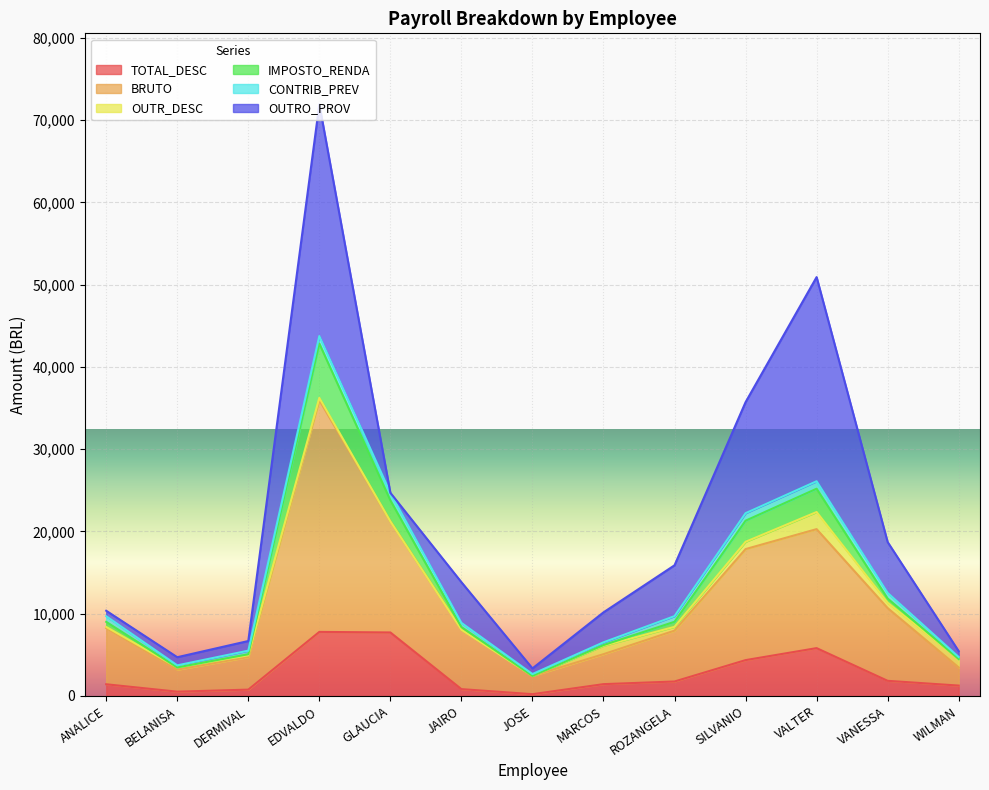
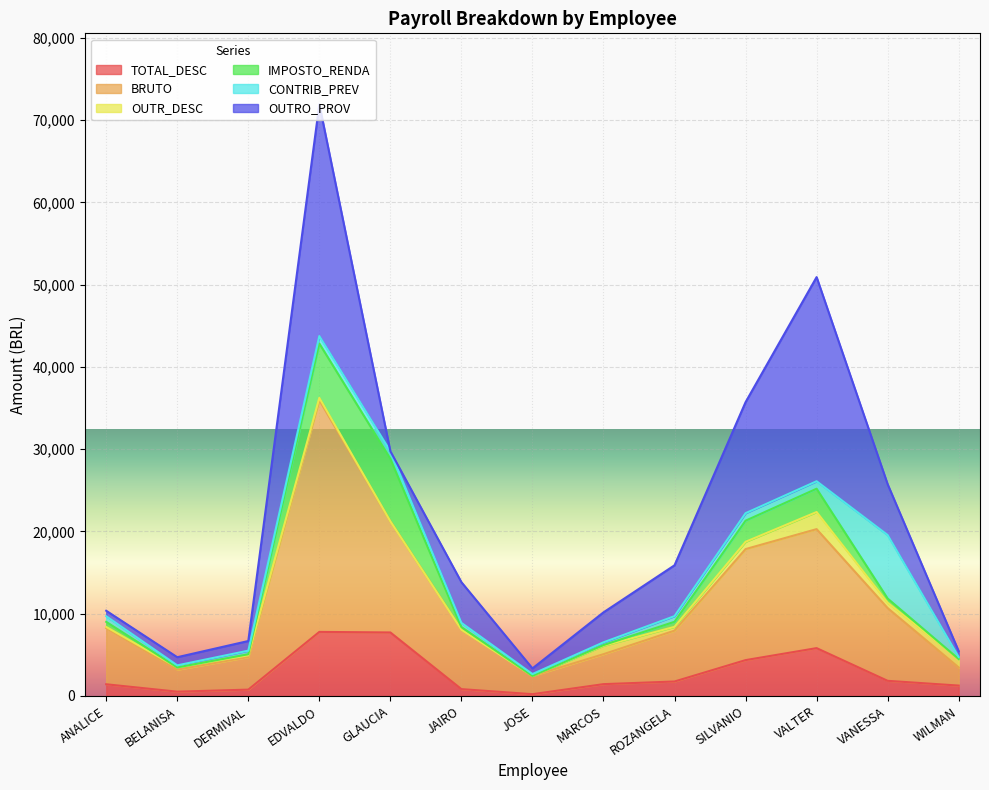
  {
    "TOTAL_DESC": {
      "ANALICE": "1,000",
      "BELANISA": "1,000",
      "DERMIVAL": "1,000",
      "EDVALDO": "8,000",
      "GLAUCIA": "8,000",
      "JAIRO": "1,000",
      "JOSE": "0",
      "MARCOS": "1,000",
      "ROZANGELA": "2,000",
      "SILVANIO": "4,000",
      "VALTER": "6,000",
      "VANESSA": "2,000",
      "WILMAN": "1,000"
    },
    "BRUTO": {
      "MARCOS": "4,000",
      "ROZANGELA": "6,000",
      "SILVANIO": "13,000",
      "VALTER": "14,000",
      "VANESSA": "9,000",
      "WILMAN": "2,000"
    },
    "OUTR_DESC": {
      "ROZANGELA": "0",
      "SILVANIO": "1,000",
      "VALTER": "2,000",
      "VANESSA": "1,000"
    },
    "IMPOSTO_RENDA": {
      "ANALICE": "1,000",
      "EDVALDO": "7,000",
-     "GLAUCIA": "3,000",
+     "GLAUCIA": "8,000",
      "JAIRO": "0",
      "ROZANGELA": "1,000",
      "SILVANIO": "3,000",
      "VALTER": "3,000",
      "VANESSA": "1,000"
    },
    "CONTRIB_PREV": {
      "ANALICE": "1,000",
      "DERMIVAL": "0",
      "EDVALDO": "1,000",
      "JAIRO": "1,000",
      "MARCOS": "0",
      "ROZANGELA": "1,000",
      "SILVANIO": "1,000",
      "VALTER": "1,000",
-     "VANESSA": "1,000"
+     "VANESSA": "8,000"
    },
    "OUTRO_PROV": {
      "ANALICE": "1,000",
      "BELANISA": "1,000",
      "DERMIVAL": "1,000",
      "JAIRO": "5,000",
      "JOSE": "1,000",
      "MARCOS": "4,000",
      "ROZANGELA": "6,000",
      "SILVANIO": "13,000",
      "VALTER": "25,000",
      "VANESSA": "6,000",
      "WILMAN": "1,000"
    }
  }
